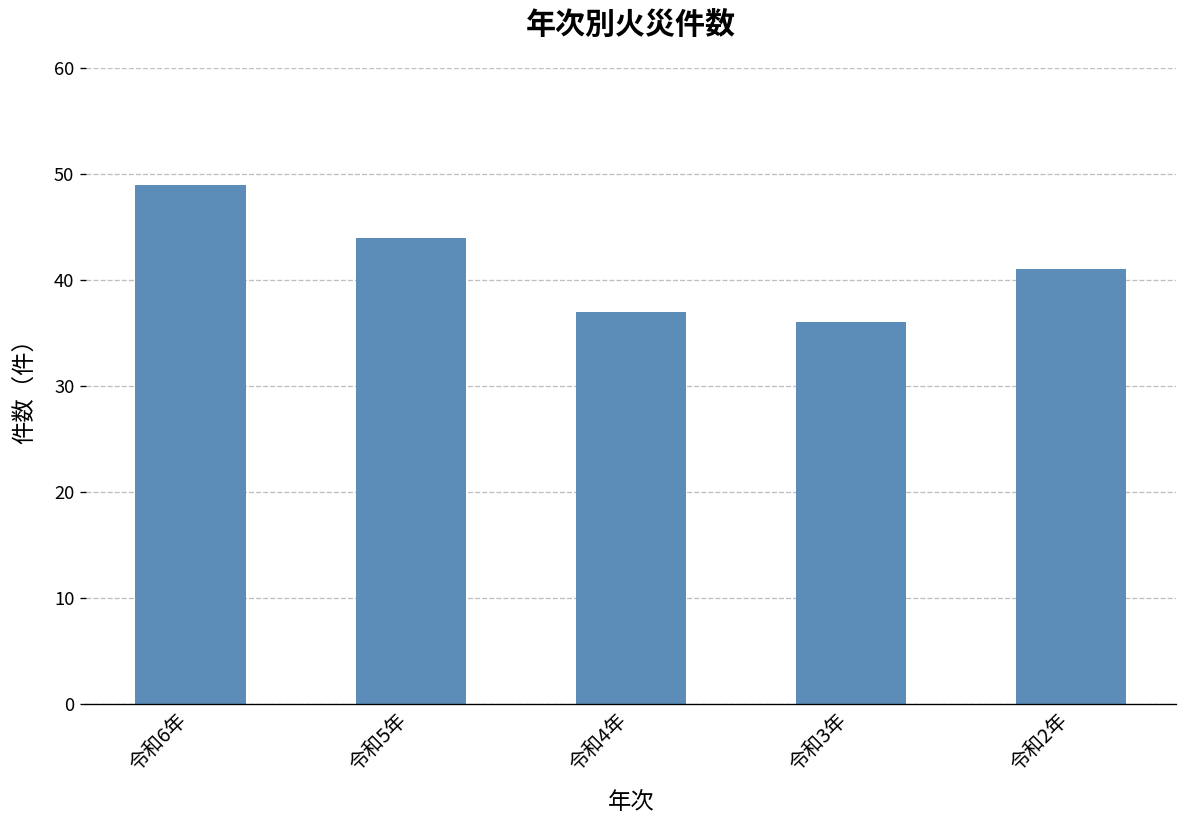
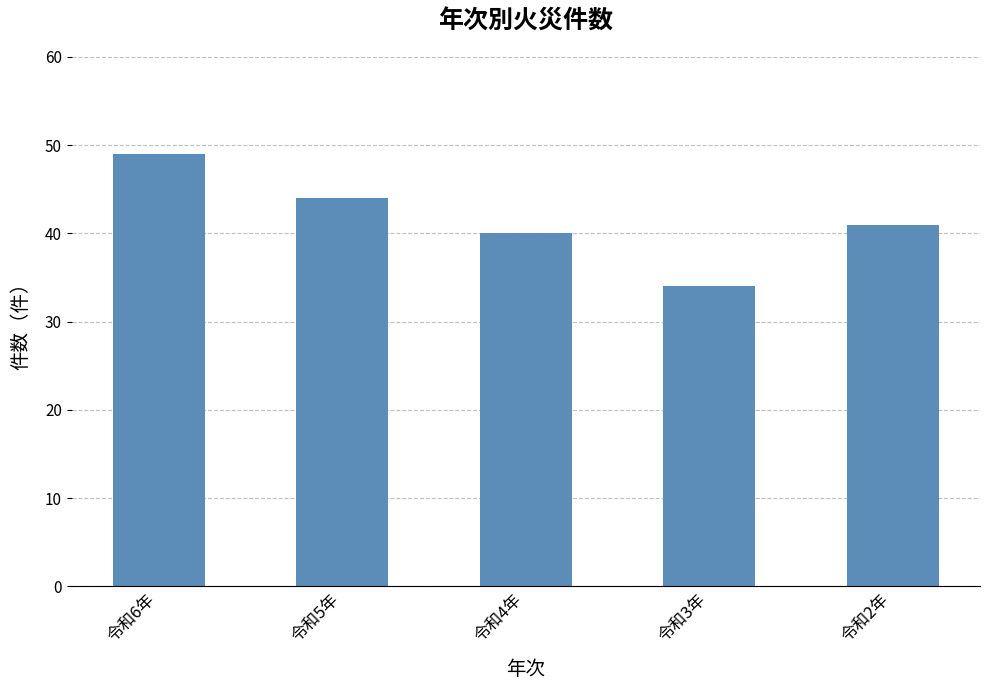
  {
    "令和6年": 49,
    "令和5年": 44,
-   "令和4年": 37,
-   "令和3年": 36,
+   "令和4年": 40,
+   "令和3年": 34,
    "令和2年": 41
  }
